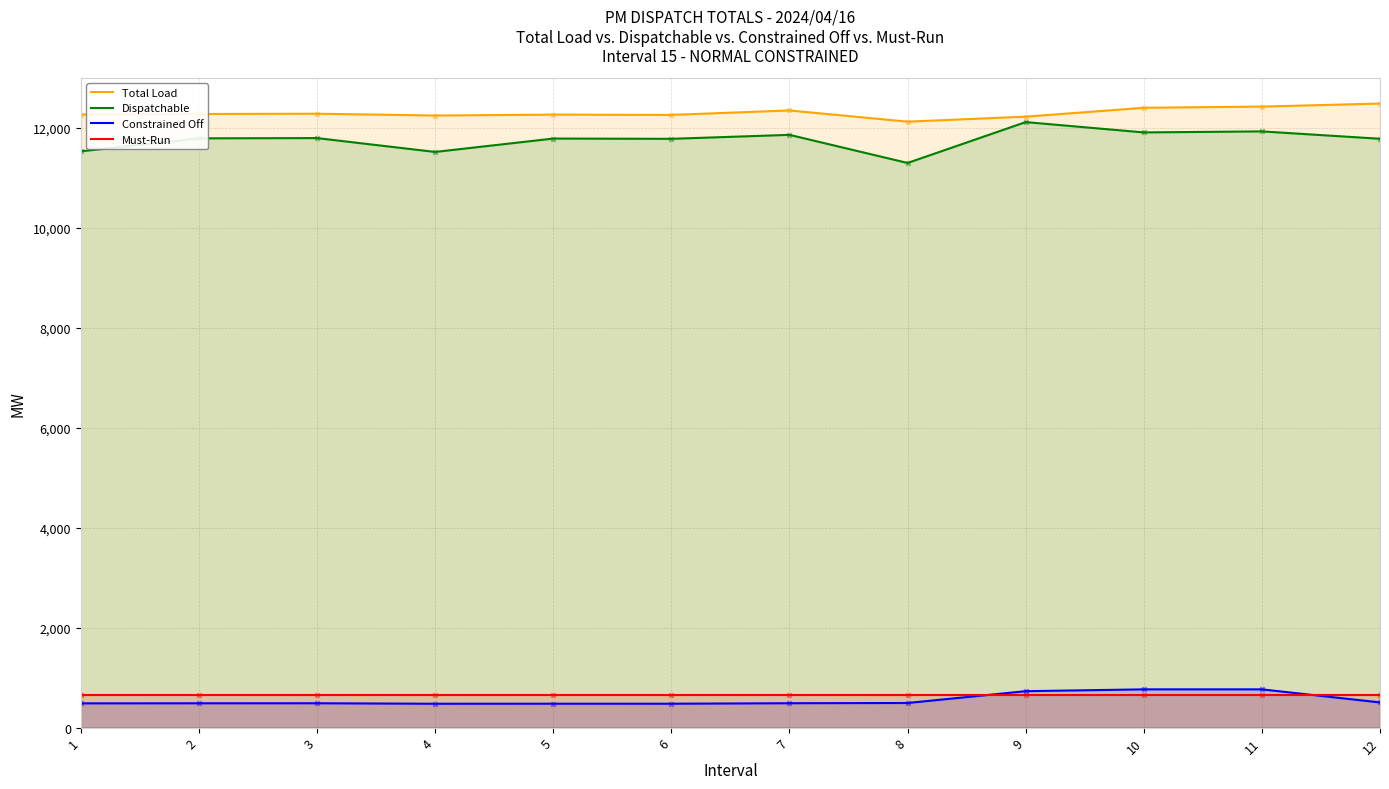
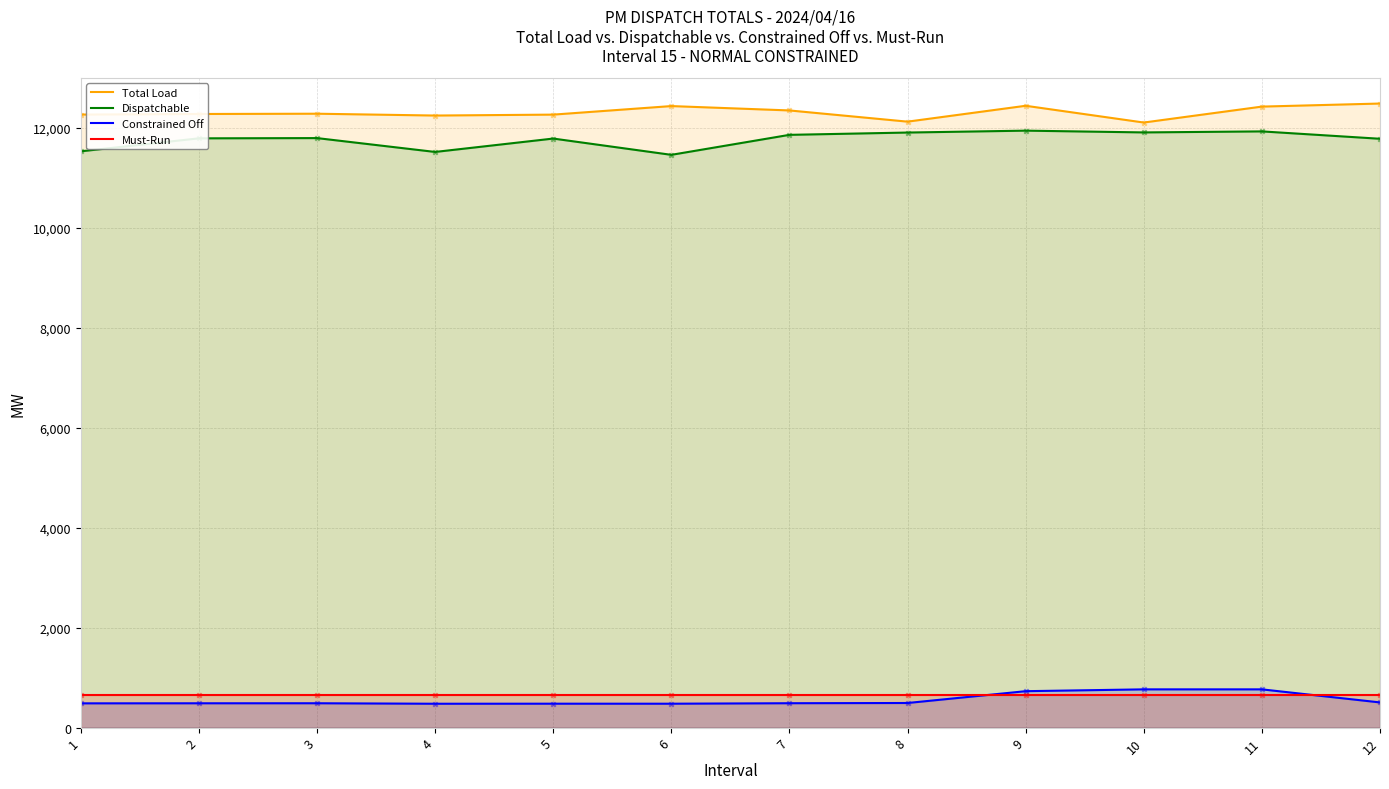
  {
    "Total Load": {
      "1": "12,300",
      "3": "12,300",
      "4": "12,200",
      "5": "12,300",
-     "6": "12,300",
+     "6": "12,400",
      "7": "12,300",
      "8": "12,100",
-     "9": "12,200",
-     "10": "12,400",
+     "9": "12,400",
+     "10": "12,100",
      "11": "12,400",
      "12": "12,500"
    },
    "Dispatchable": {
      "1": "11,500",
      "3": "11,800",
      "4": "11,500",
      "5": "11,800",
-     "6": "11,800",
+     "6": "11,500",
      "7": "11,900",
-     "8": "11,300",
-     "9": "12,100",
+     "8": "11,900",
+     "9": "11,900",
      "10": "11,900",
      "11": "11,900",
      "12": "11,800"
    },
    "Constrained Off": {
      "1": "500",
      "2": "500",
      "3": "500",
      "4": "500",
      "5": "500",
      "6": "500",
      "7": "500",
      "8": "500",
      "9": "700",
      "10": "800",
      "11": "800",
      "12": "500"
    },
    "Must-Run": {
      "1": "600",
      "2": "600",
      "3": "600",
      "4": "600",
      "5": "600",
      "6": "600",
      "7": "600",
      "8": "600",
      "9": "600",
      "10": "600",
      "11": "600",
      "12": "600"
    }
  }
